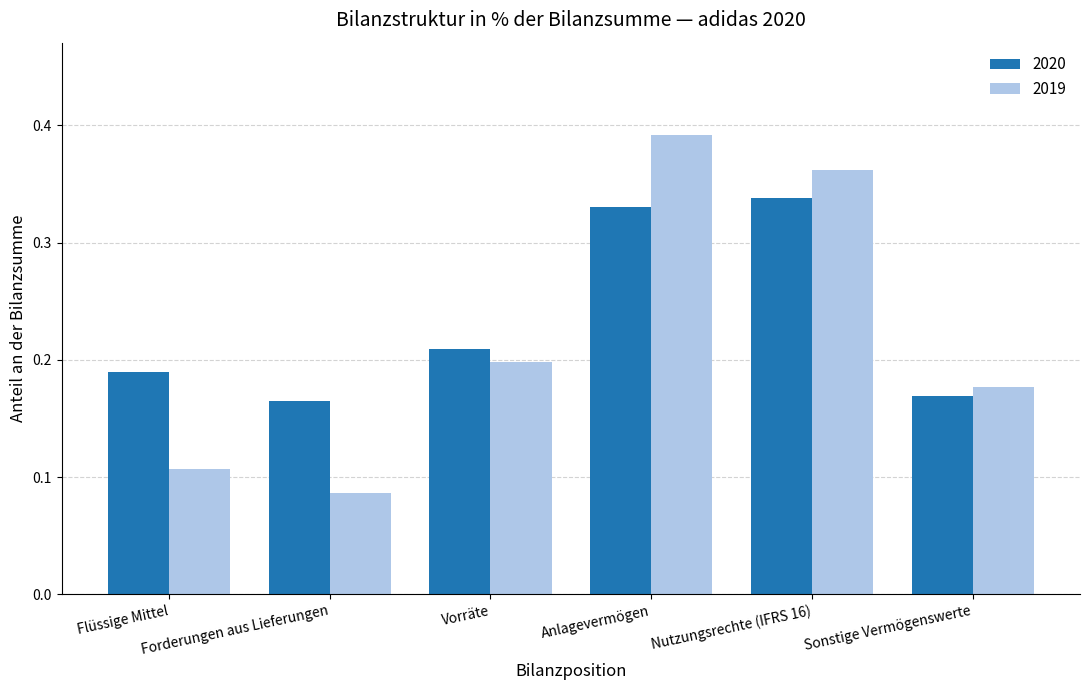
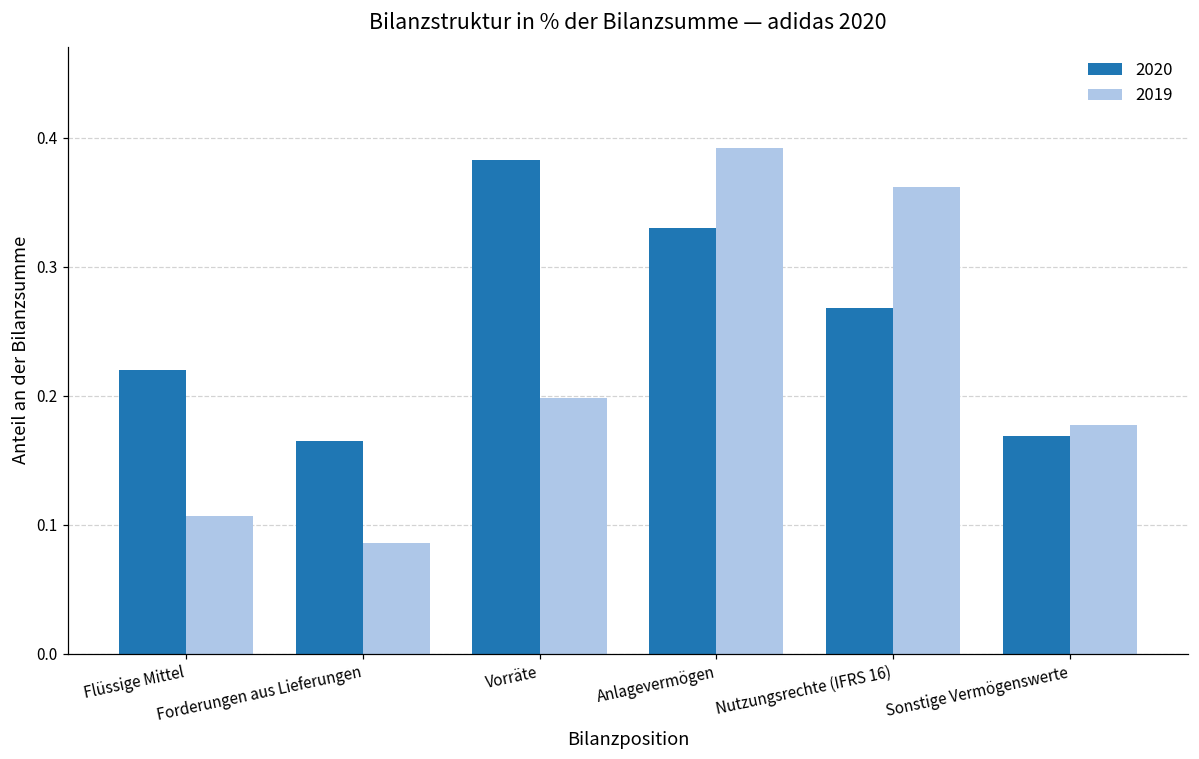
  {
    "2020": {
-     "Flüssige Mittel": 0.19,
+     "Flüssige Mittel": 0.22,
      "Forderungen aus Lieferungen": 0.165,
-     "Vorräte": 0.209,
+     "Vorräte": 0.383,
      "Anlagevermögen": 0.330,
-     "Nutzungsrechte (IFRS 16)": 0.338,
+     "Nutzungsrechte (IFRS 16)": 0.268,
      "Sonstige Vermögenswerte": 0.169
    },
    "2019": {
      "Flüssige Mittel": 0.107,
      "Forderungen aus Lieferungen": 0.086,
      "Vorräte": 0.198,
      "Anlagevermögen": 0.392,
      "Nutzungsrechte (IFRS 16)": 0.362,
      "Sonstige Vermögenswerte": 0.177
    }
  }
